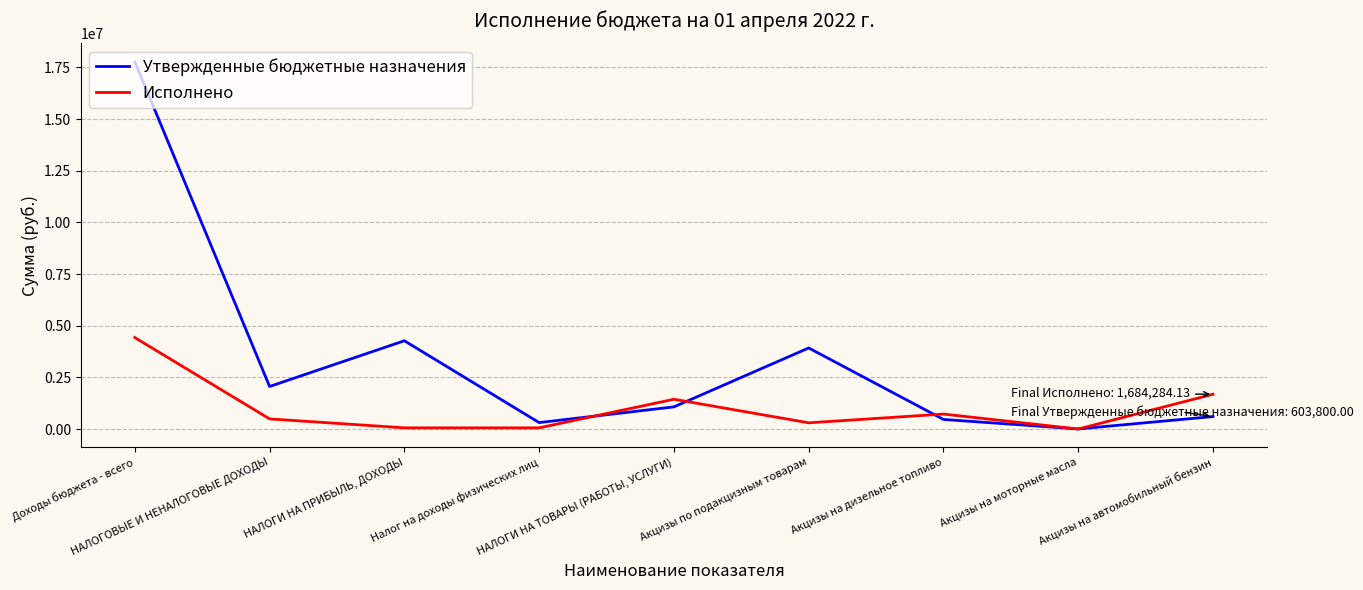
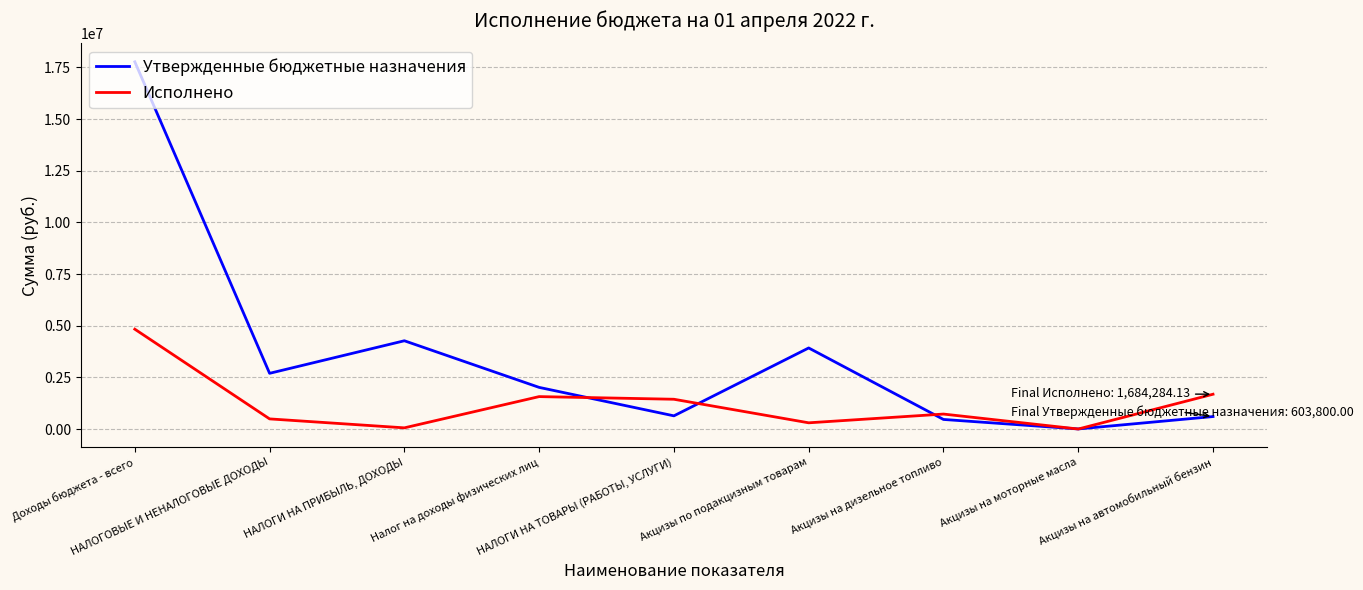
  {
    "Утвержденные бюджетные назначения": {
-     "НАЛОГОВЫЕ И НЕНАЛОГОВЫЕ ДОХОДЫ": 2100000,
+     "НАЛОГОВЫЕ И НЕНАЛОГОВЫЕ ДОХОДЫ": 2700000,
      "НАЛОГИ НА ПРИБЫЛЬ, ДОХОДЫ": 4300000,
-     "Налог на доходы физических лиц": 300000,
-     "НАЛОГИ НА ТОВАРЫ (РАБОТЫ, УСЛУГИ)": 1100000,
+     "Налог на доходы физических лиц": 2000000,
+     "НАЛОГИ НА ТОВАРЫ (РАБОТЫ, УСЛУГИ)": 600000,
      "Акцизы по подакцизным товарам": 3900000,
      "Акцизы на дизельное топливо": 500000
    },
    "Исполнено": {
-     "Доходы бюджета - всего": 4400000,
+     "Доходы бюджета - всего": 4800000,
      "НАЛОГОВЫЕ И НЕНАЛОГОВЫЕ ДОХОДЫ": 500000,
      "НАЛОГИ НА ПРИБЫЛЬ, ДОХОДЫ": 100000,
-     "Налог на доходы физических лиц": 100000,
+     "Налог на доходы физических лиц": 1600000,
      "НАЛОГИ НА ТОВАРЫ (РАБОТЫ, УСЛУГИ)": 1400000,
      "Акцизы по подакцизным товарам": 300000,
      "Акцизы на дизельное топливо": 700000
    }
  }
